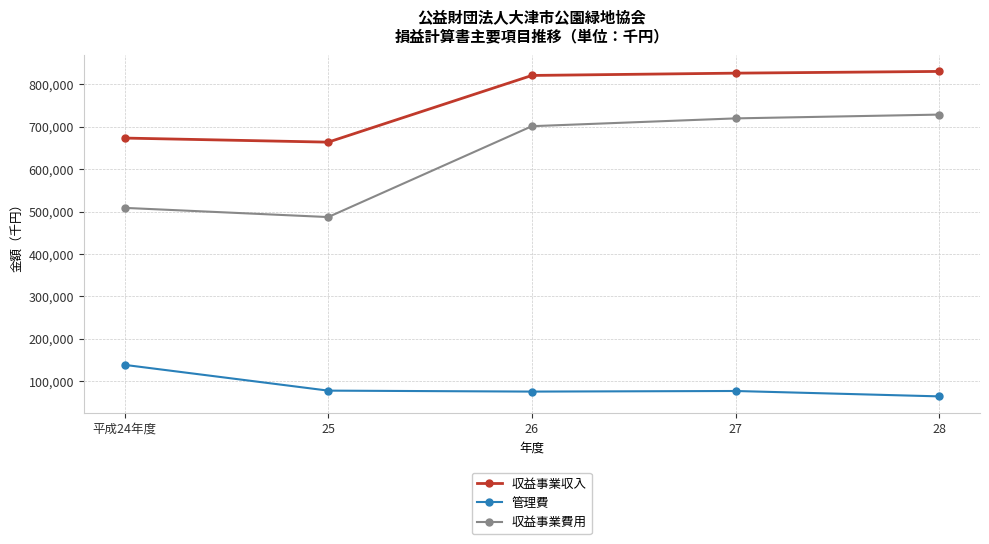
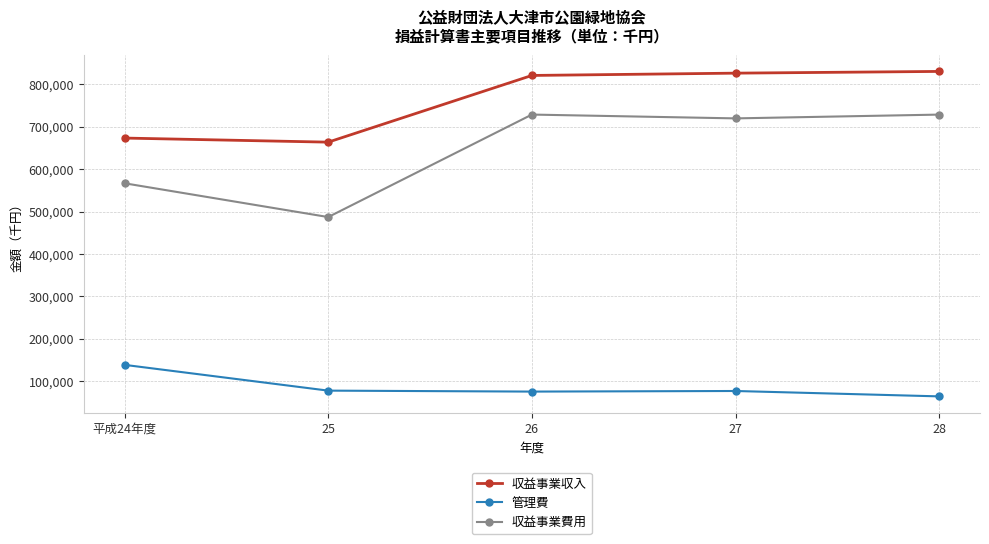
  {
    "収益事業収入": {
      "平成24年度": "670,000",
      "25": "660,000",
      "26": "820,000",
      "27": "830,000",
      "28": "830,000"
    },
    "管理費": {
      "平成24年度": "140,000",
      "25": "80,000",
      "26": "80,000",
      "27": "80,000",
      "28": "60,000"
    },
    "収益事業費用": {
-     "平成24年度": "510,000",
+     "平成24年度": "570,000",
      "25": "490,000",
-     "26": "700,000",
+     "26": "730,000",
      "27": "720,000",
      "28": "730,000"
    }
  }
